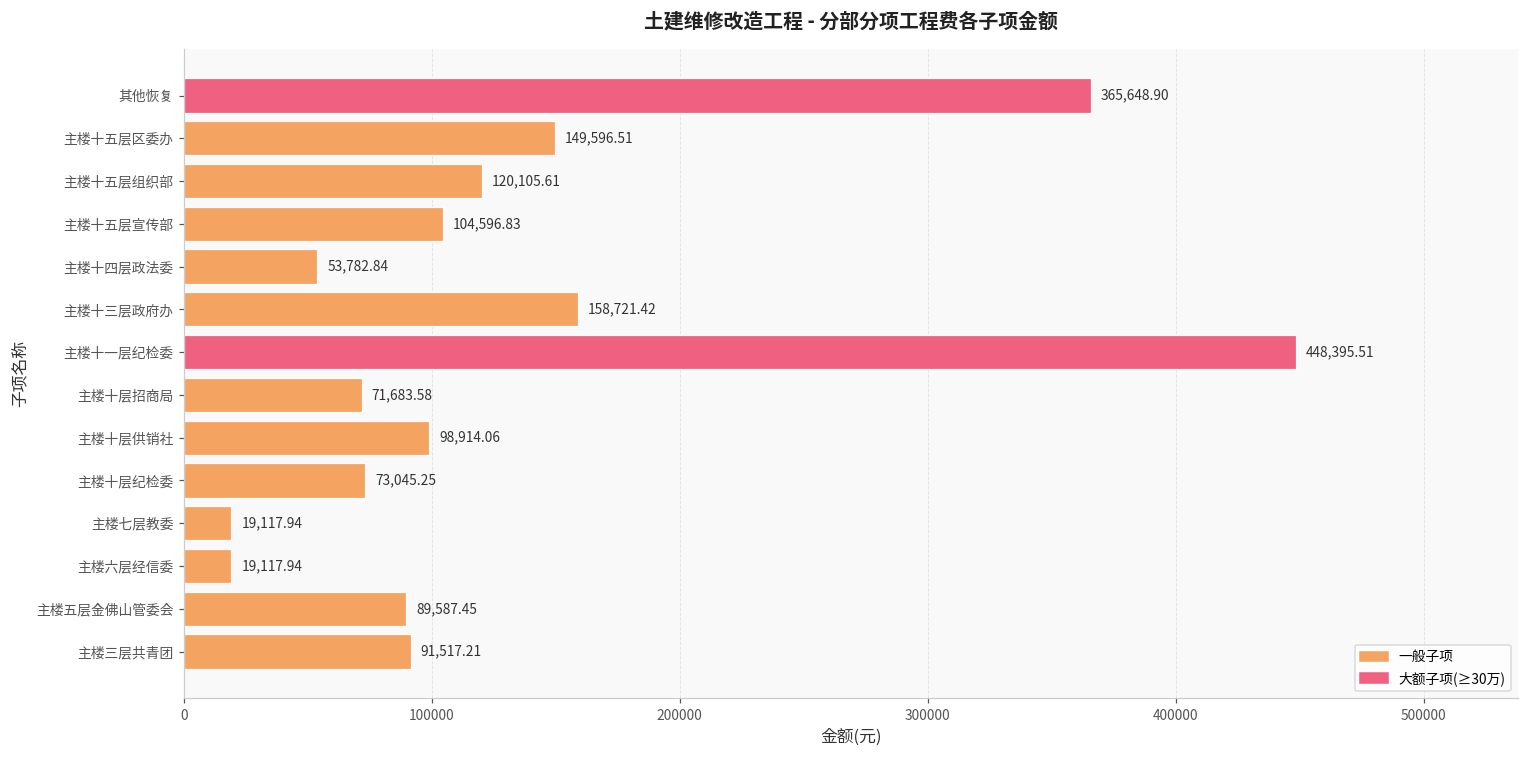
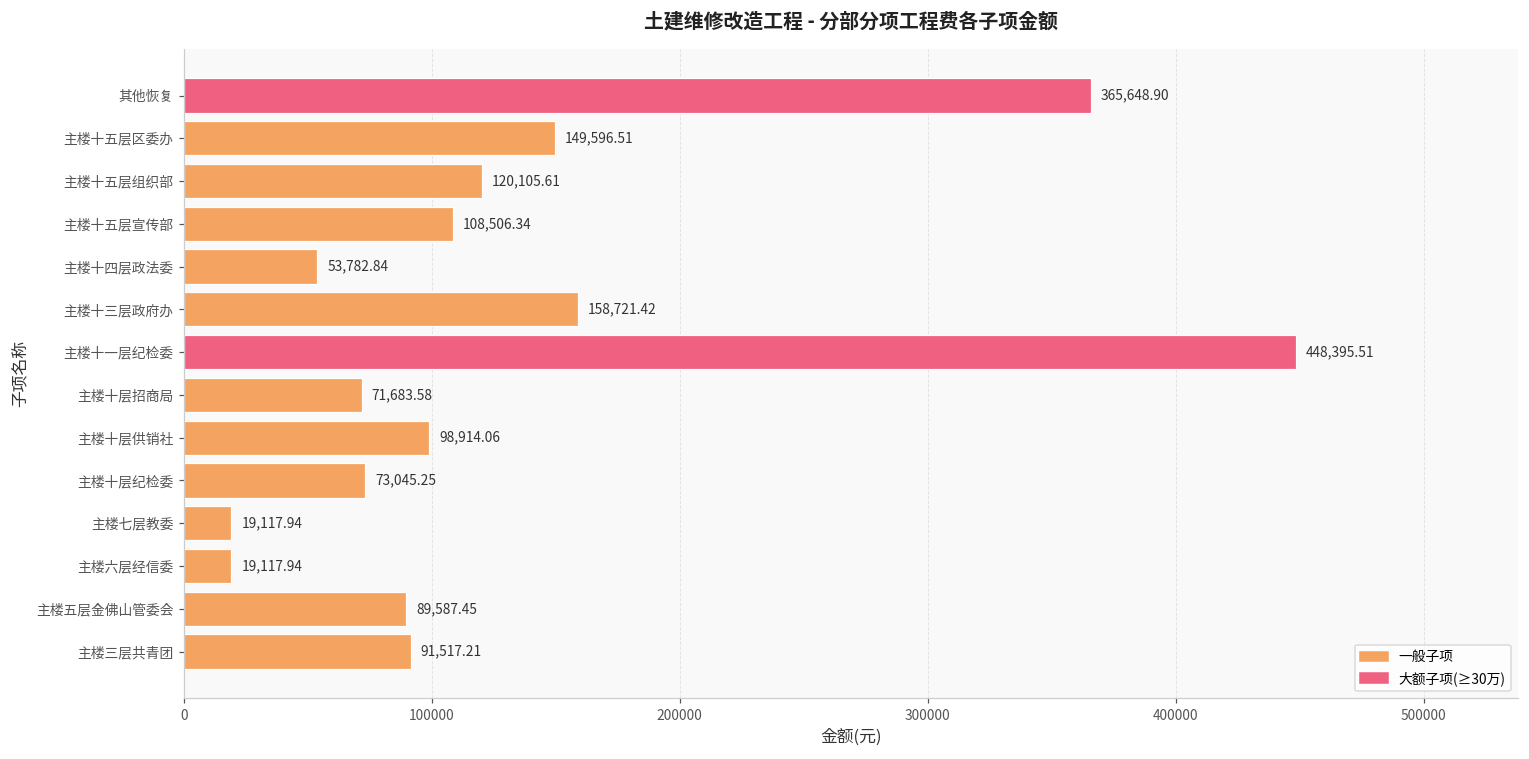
  {
    "其他恢复": "365,648.90",
    "主楼十五层区委办": "149,596.51",
    "主楼十五层组织部": "120,105.61",
-   "主楼十五层宣传部": "104,596.83",
+   "主楼十五层宣传部": "108,506.34",
    "主楼十四层政法委": "53,782.84",
    "主楼十三层政府办": "158,721.42",
    "主楼十一层纪检委": "448,395.51",
    "主楼十层招商局": "71,683.58",
    "主楼十层供销社": "98,914.06",
    "主楼十层纪检委": "73,045.25",
    "主楼七层教委": "19,117.94",
    "主楼六层经信委": "19,117.94",
    "主楼五层金佛山管委会": "89,587.45",
    "主楼三层共青团": "91,517.21"
  }
